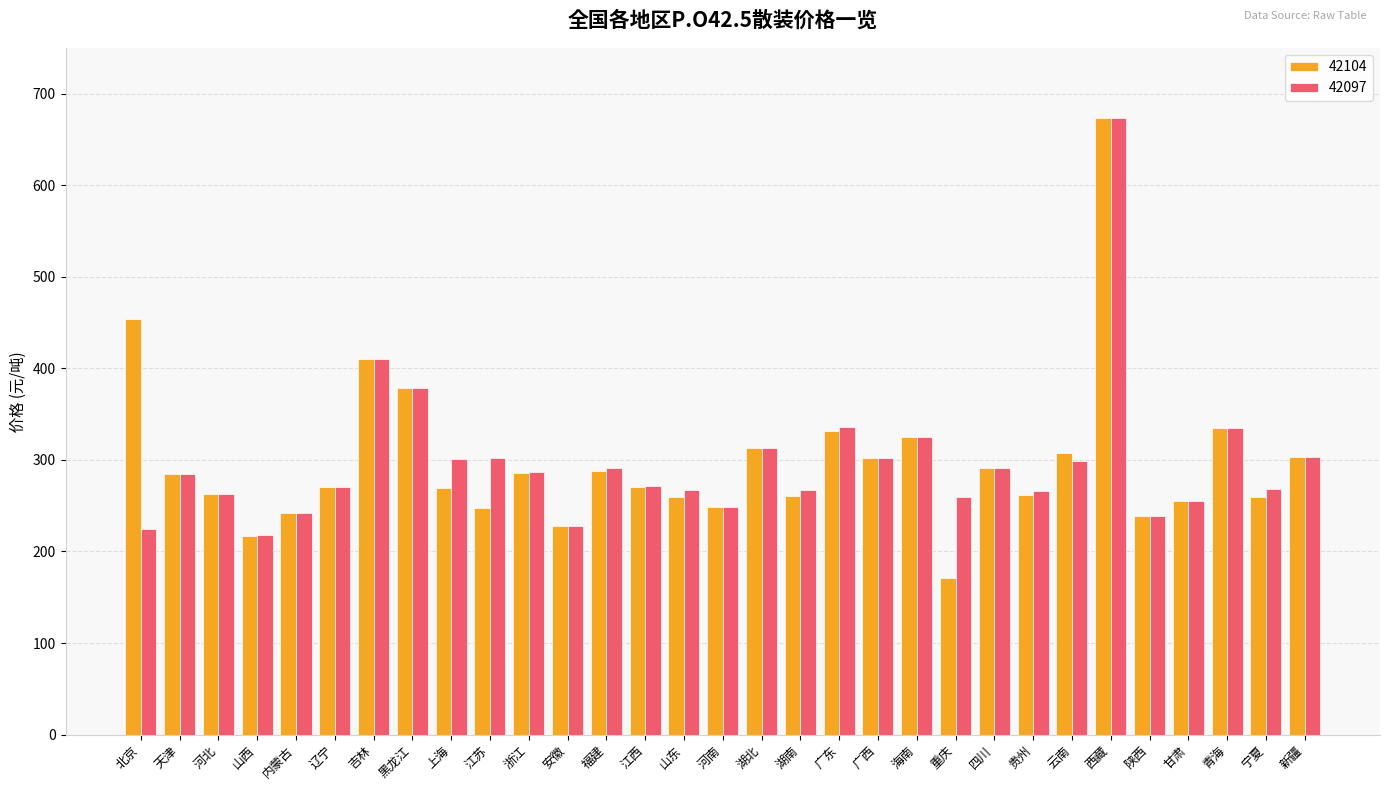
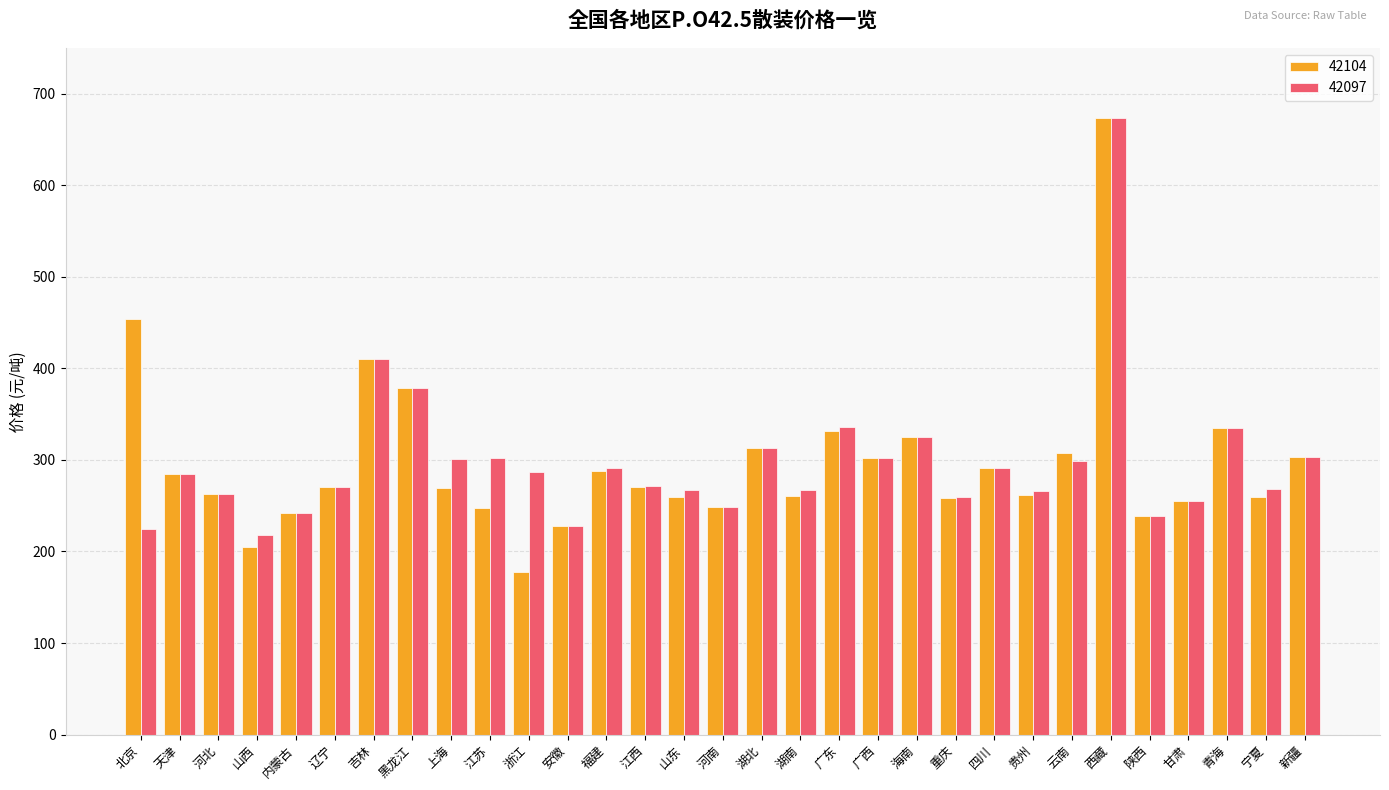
  {
    "42104": {
      "北京": 450,
      "天津": 290,
      "河北": 260,
-     "山西": 220,
+     "山西": 210,
      "内蒙古": 240,
      "辽宁": 270,
      "吉林": 410,
      "黑龙江": 380,
      "上海": 270,
      "江苏": 250,
-     "浙江": 290,
+     "浙江": 180,
      "安徽": 230,
      "福建": 290,
      "江西": 270,
      "山东": 260,
      "河南": 250,
      "湖北": 310,
      "湖南": 260,
      "广东": 330,
      "广西": 300,
      "海南": 330,
-     "重庆": 170,
+     "重庆": 260,
      "四川": 290,
      "贵州": 260,
      "云南": 310,
      "西藏": 670,
      "陕西": 240,
      "甘肃": 260,
      "青海": 340,
      "宁夏": 260,
      "新疆": 300
    },
    "42097": {
      "北京": 230,
      "天津": 290,
      "河北": 260,
      "山西": 220,
      "内蒙古": 240,
      "辽宁": 270,
      "吉林": 410,
      "黑龙江": 380,
      "上海": 300,
      "江苏": 300,
      "浙江": 290,
      "安徽": 230,
      "福建": 290,
      "江西": 270,
      "山东": 270,
      "河南": 250,
      "湖北": 310,
      "湖南": 270,
      "广东": 340,
      "广西": 300,
      "海南": 330,
      "重庆": 260,
      "四川": 290,
      "贵州": 270,
      "云南": 300,
      "西藏": 670,
      "陕西": 240,
      "甘肃": 260,
      "青海": 340,
      "宁夏": 270,
      "新疆": 300
    }
  }
